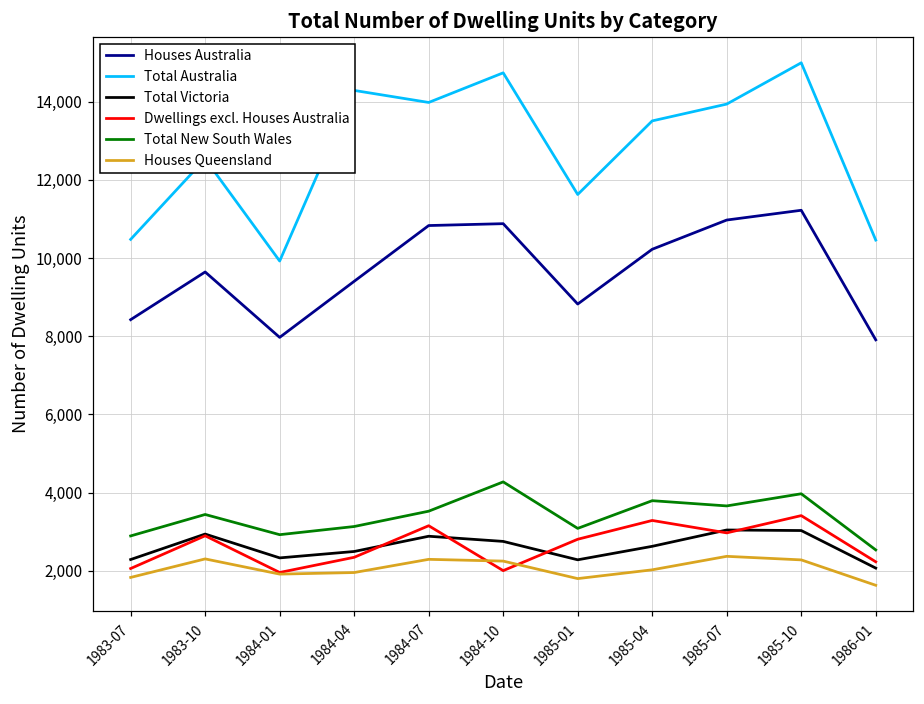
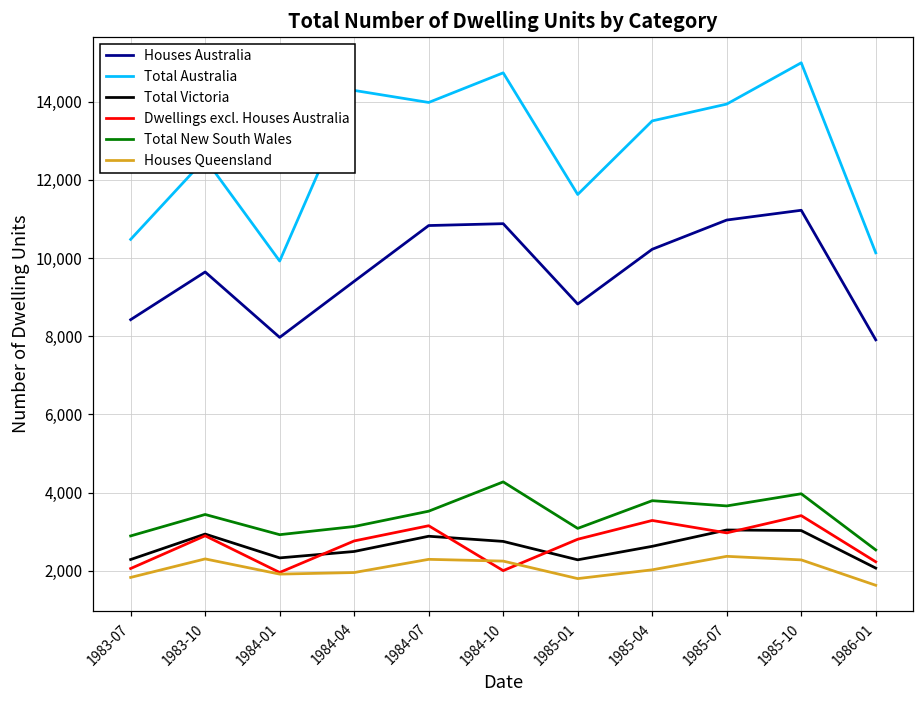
  {
    "Houses Australia": {
      "1983-07": "8,400",
      "1983-10": "9,600",
      "1984-01": "8,000",
      "1984-04": "9,400",
      "1984-07": "10,800",
      "1984-10": "10,900",
      "1985-01": "8,800",
      "1985-04": "10,200",
      "1985-07": "11,000",
      "1985-10": "11,200",
      "1986-01": "7,900"
    },
    "Total Australia": {
      "1983-07": "10,500",
      "1984-01": "9,900",
      "1984-04": "14,300",
      "1984-07": "14,000",
      "1984-10": "14,700",
      "1985-01": "11,600",
      "1985-04": "13,500",
      "1985-07": "13,900",
      "1985-10": "15,000",
-     "1986-01": "10,500"
+     "1986-01": "10,100"
    },
    "Total Victoria": {
      "1983-07": "2,300",
      "1984-01": "2,300",
      "1984-04": "2,500",
      "1984-07": "2,900",
      "1984-10": "2,700",
      "1985-01": "2,300",
      "1985-04": "2,600",
      "1985-07": "3,000",
      "1985-10": "3,000",
      "1986-01": "2,100"
    },
    "Dwellings excl. Houses Australia": {
      "1983-07": "2,100",
-     "1984-04": "2,300",
+     "1984-04": "2,800",
      "1984-07": "3,200",
      "1984-10": "2,000",
      "1985-01": "2,800",
      "1985-04": "3,300",
      "1985-07": "3,000",
      "1985-10": "3,400",
      "1986-01": "2,200"
    },
    "Total New South Wales": {
      "1983-07": "2,900",
      "1983-10": "3,400",
      "1984-01": "2,900",
      "1984-04": "3,100",
      "1984-07": "3,500",
      "1984-10": "4,300",
      "1985-01": "3,100",
      "1985-04": "3,800",
      "1985-07": "3,700",
      "1985-10": "4,000",
      "1986-01": "2,500"
    },
    "Houses Queensland": {
      "1983-07": "1,800",
      "1983-10": "2,300",
      "1984-04": "2,000",
      "1984-07": "2,300",
      "1984-10": "2,200",
      "1985-01": "1,800",
      "1985-04": "2,000",
      "1985-07": "2,400",
      "1985-10": "2,300",
      "1986-01": "1,600"
    }
  }
